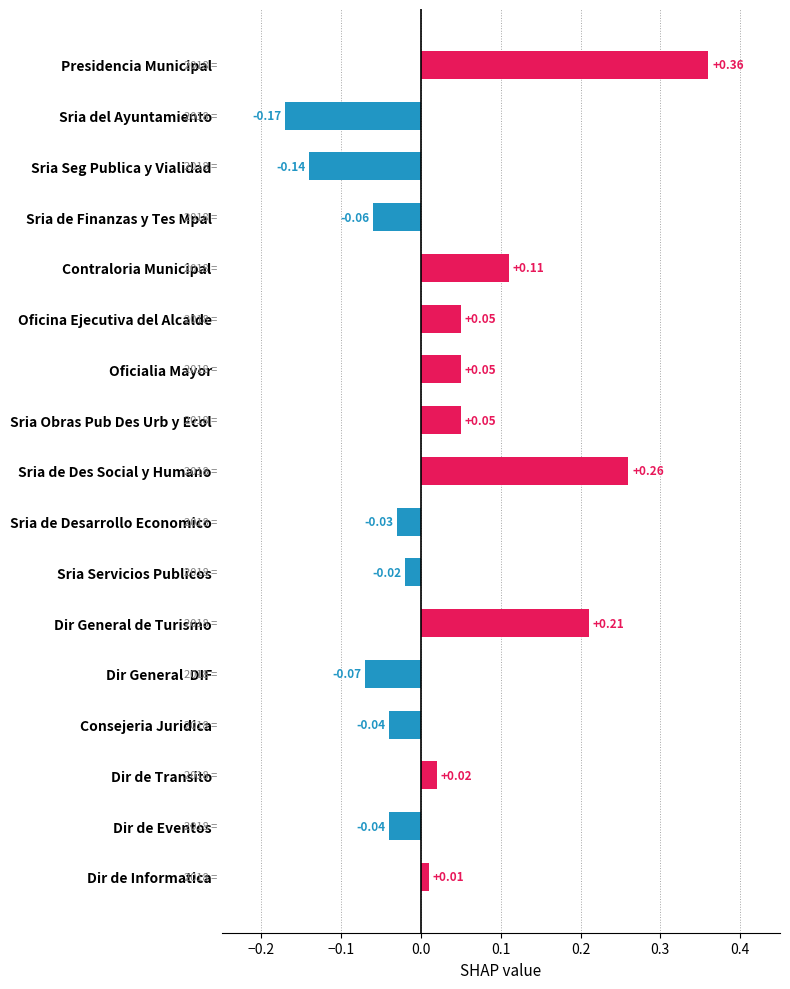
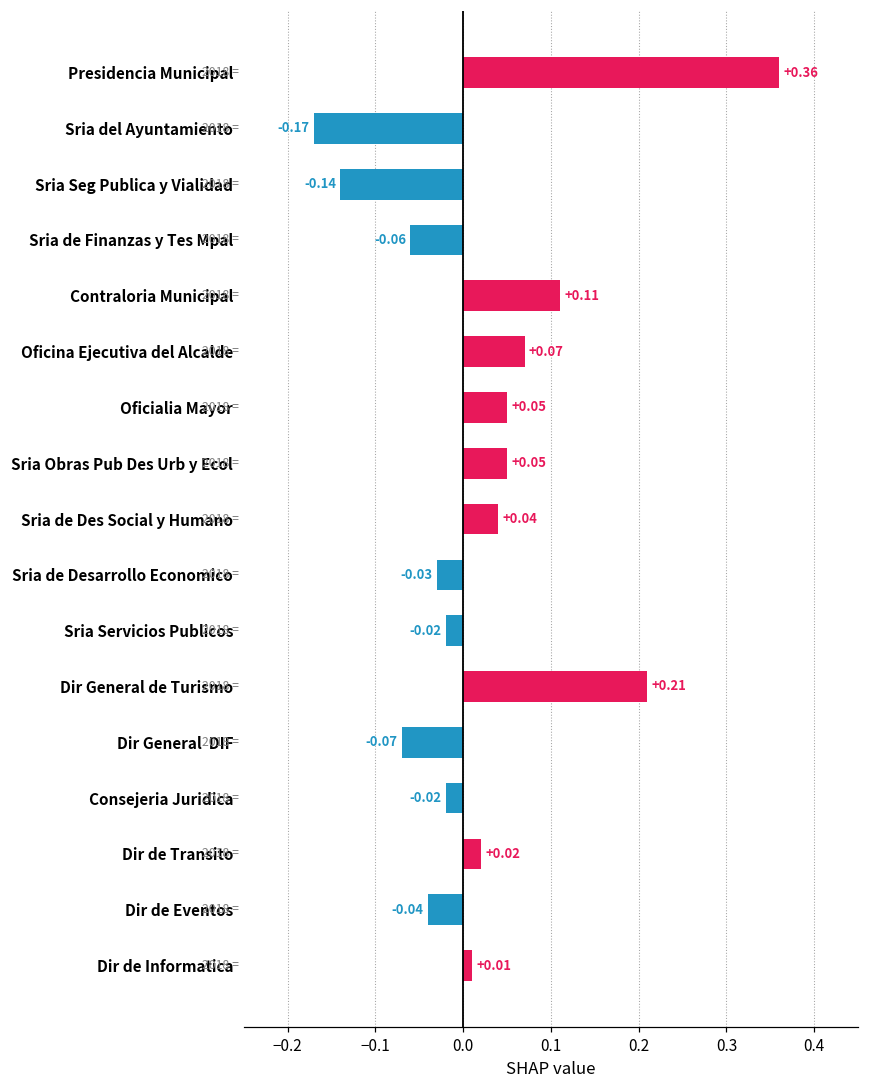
  {
    "Presidencia Municipal": "+0.36",
    "Sria del Ayuntamiento": "-0.17",
    "Sria Seg Publica y Vialidad": "-0.14",
    "Sria de Finanzas y Tes Mpal": "-0.06",
    "Contraloria Municipal": "+0.11",
-   "Oficina Ejecutiva del Alcalde": "+0.05",
+   "Oficina Ejecutiva del Alcalde": "+0.07",
    "Oficialia Mayor": "+0.05",
    "Sria Obras Pub Des Urb y Ecol": "+0.05",
-   "Sria de Des Social y Humano": "+0.26",
+   "Sria de Des Social y Humano": "+0.04",
    "Sria de Desarrollo Economico": "-0.03",
    "Sria Servicios Publicos": "-0.02",
    "Dir General de Turismo": "+0.21",
    "Dir General DIF": "-0.07",
-   "Consejeria Juridica": "-0.04",
+   "Consejeria Juridica": "-0.02",
    "Dir de Transito": "+0.02",
    "Dir de Eventos": "-0.04",
    "Dir de Informatica": "+0.01"
  }
